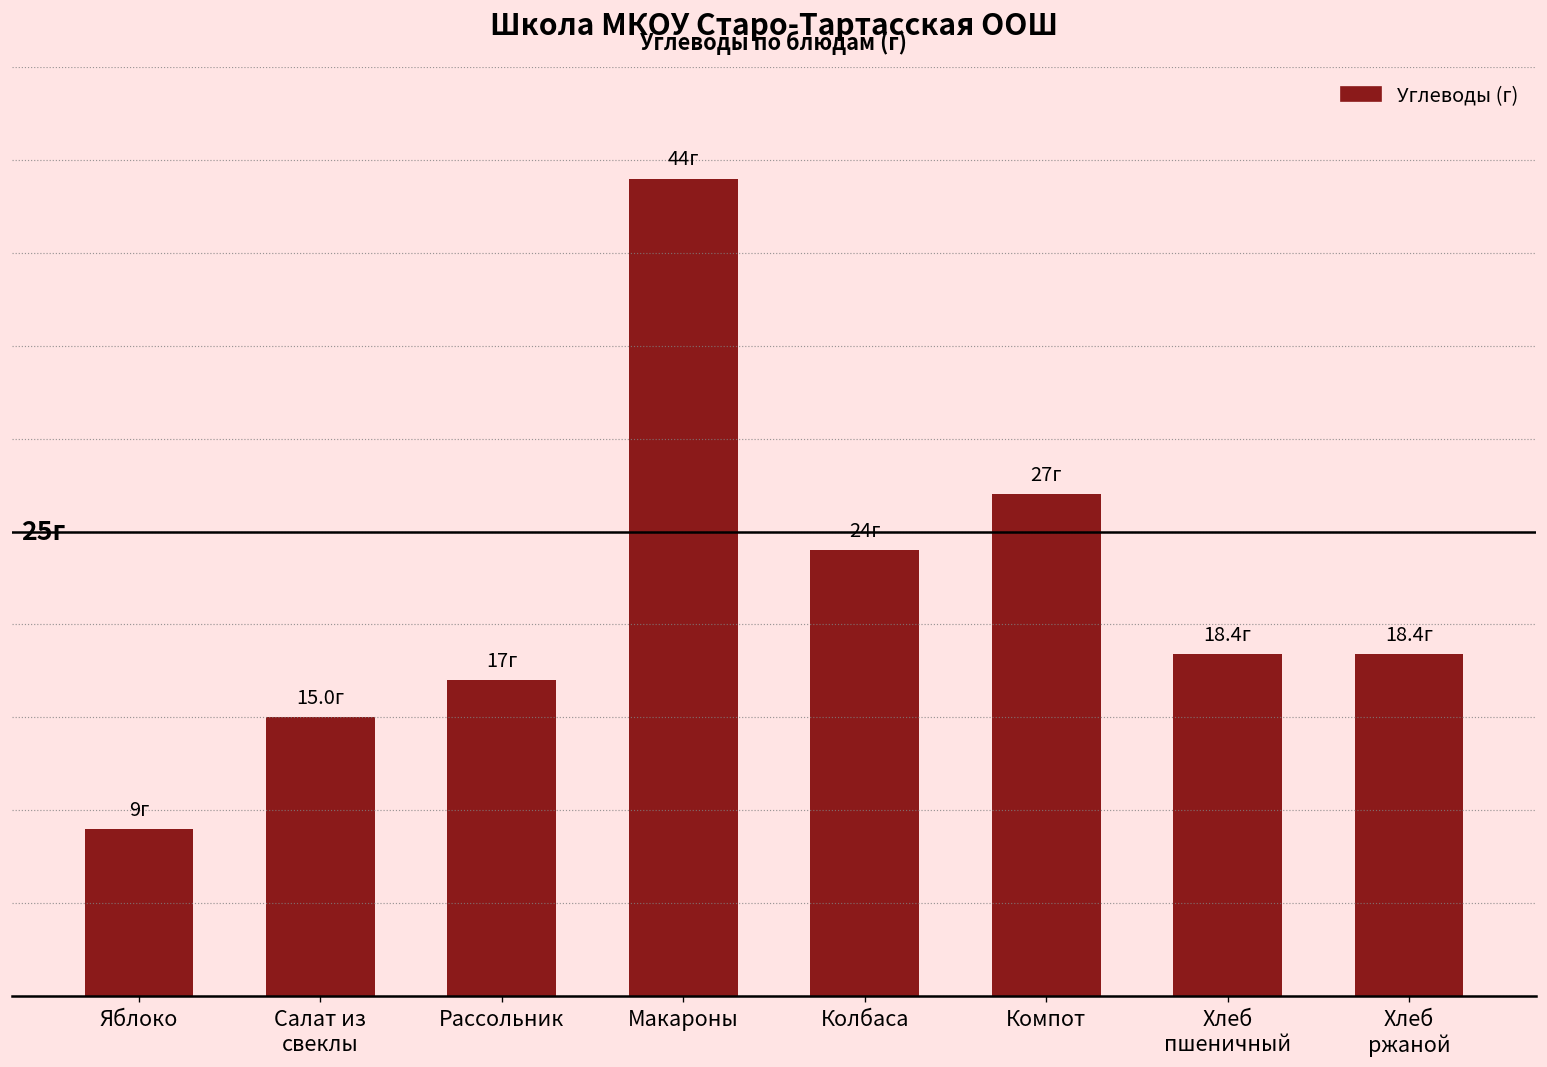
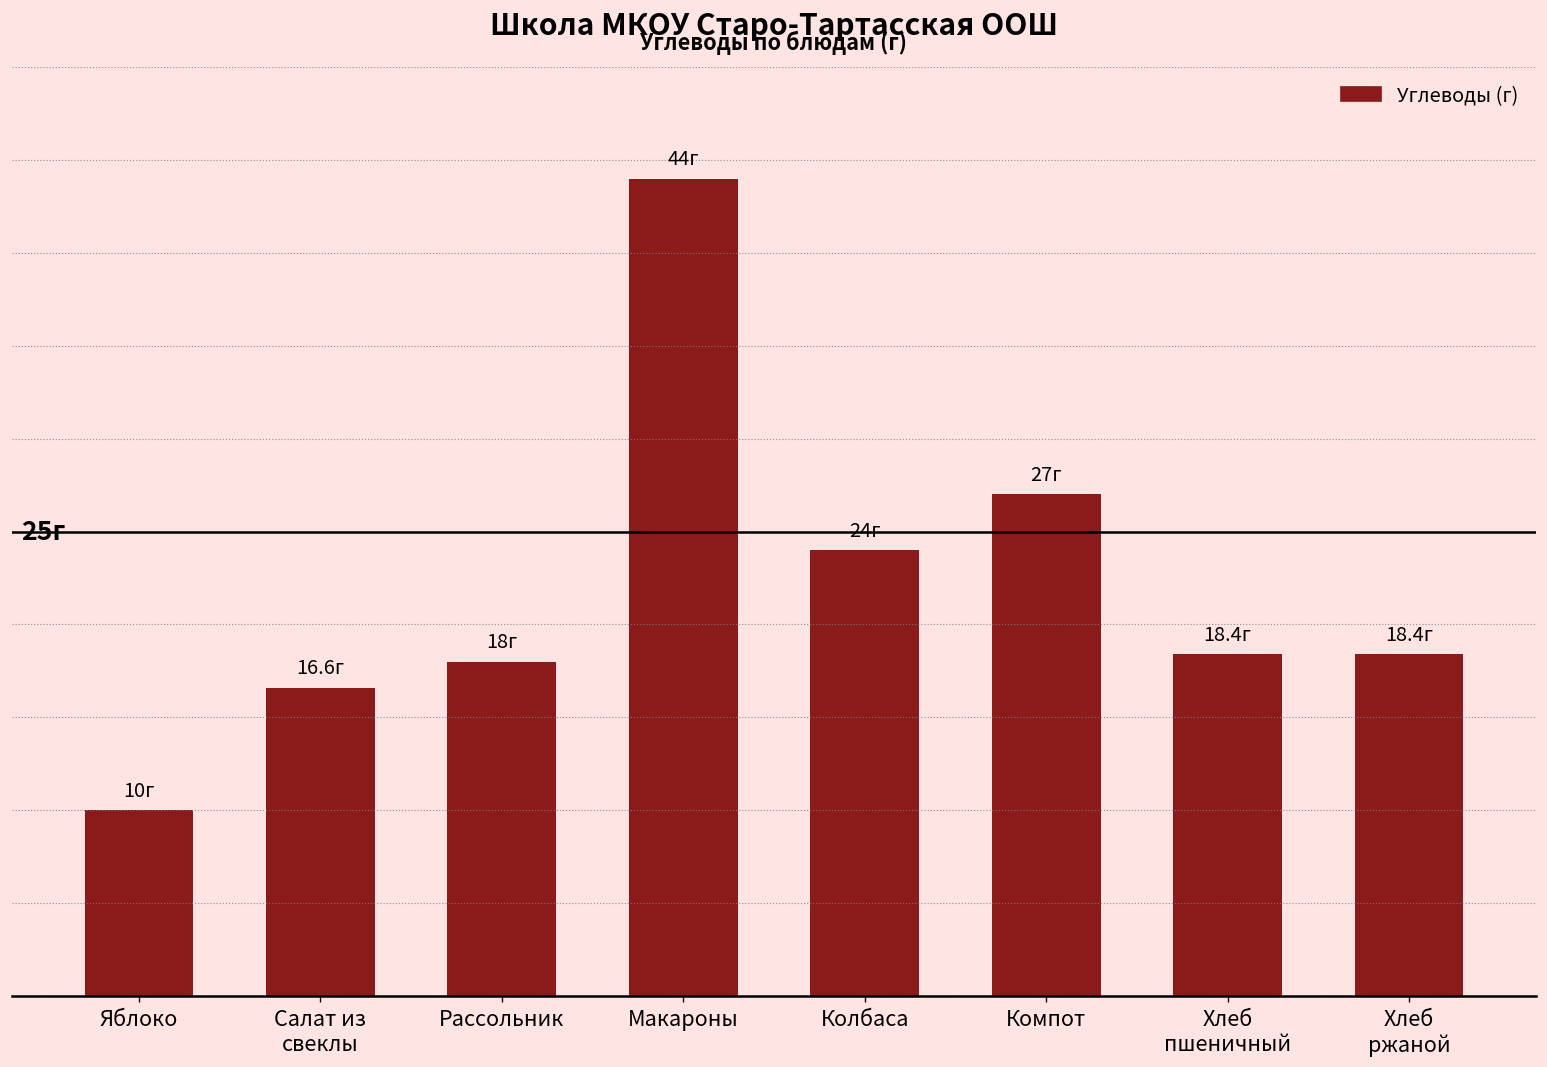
  {
-   "Яблоко": "9г",
-   "Салат из свеклы": "15.0г",
-   "Рассольник": "17г",
+   "Яблоко": "10г",
+   "Салат из свеклы": "16.6г",
+   "Рассольник": "18г",
    "Макароны": "44г",
    "Колбаса": "24г",
    "Компот": "27г",
    "Хлеб пшеничный": "18.4г",
    "Хлеб ржаной": "18.4г"
  }
